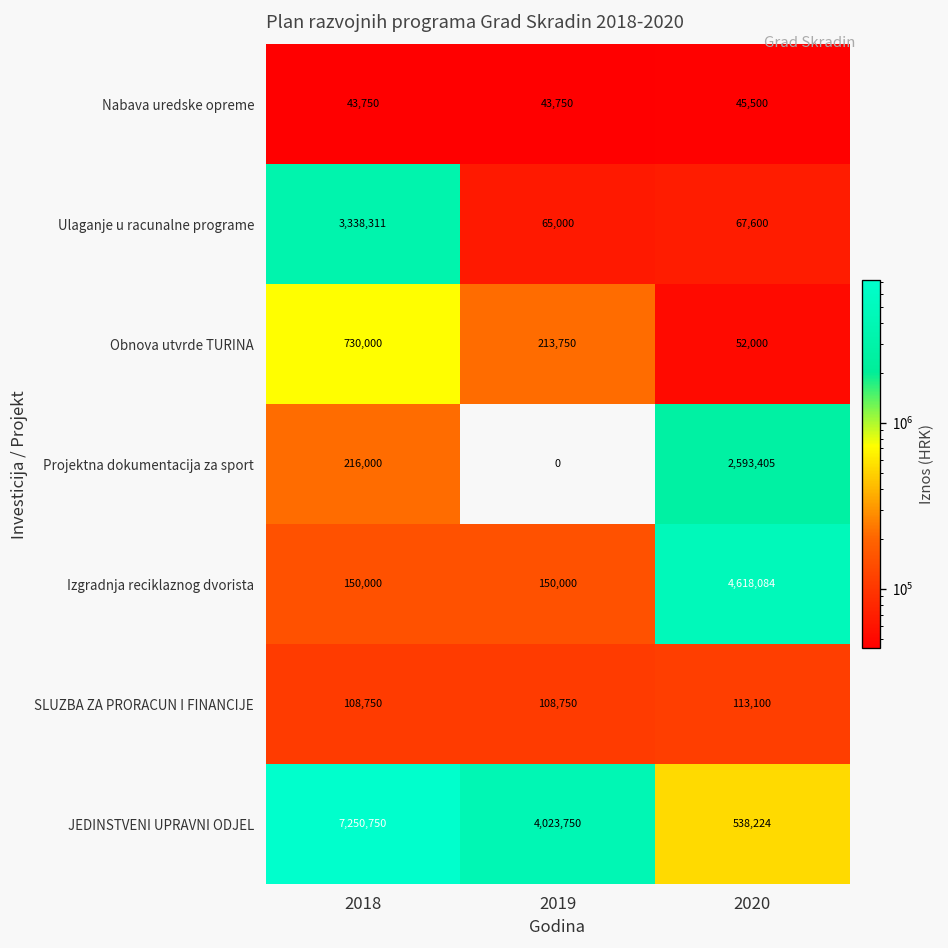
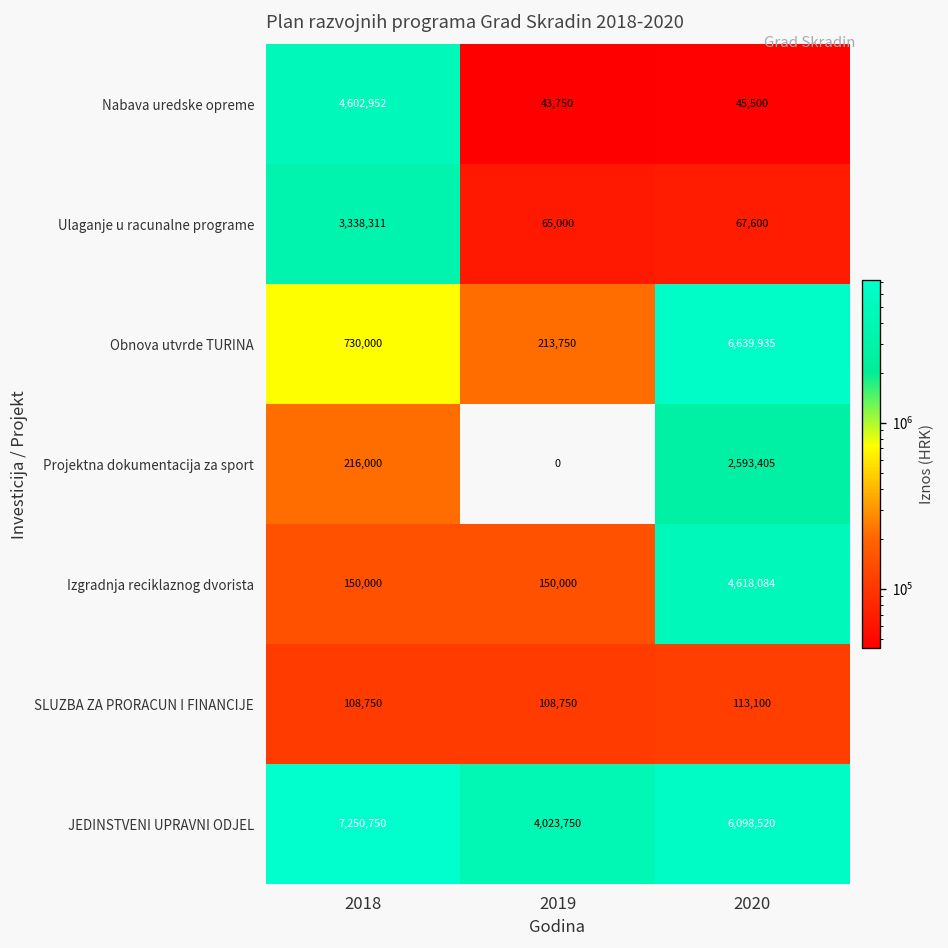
  {
    "Nabava uredske opreme": {
-     "2018": "43,750",
+     "2018": "4,602,952",
      "2019": "43,750",
      "2020": "45,500"
    },
    "Ulaganje u racunalne programe": {
      "2018": "3,338,311",
      "2019": "65,000",
      "2020": "67,600"
    },
    "Obnova utvrde TURINA": {
      "2018": "730,000",
      "2019": "213,750",
-     "2020": "52,000"
+     "2020": "6,639,935"
    },
    "Projektna dokumentacija za sport": {
      "2018": "216,000",
      "2019": "0",
      "2020": "2,593,405"
    },
    "Izgradnja reciklaznog dvorista": {
      "2018": "150,000",
      "2019": "150,000",
      "2020": "4,618,084"
    },
    "SLUZBA ZA PRORACUN I FINANCIJE": {
      "2018": "108,750",
      "2019": "108,750",
      "2020": "113,100"
    },
    "JEDINSTVENI UPRAVNI ODJEL": {
      "2018": "7,250,750",
      "2019": "4,023,750",
-     "2020": "538,224"
+     "2020": "6,098,520"
    }
  }
